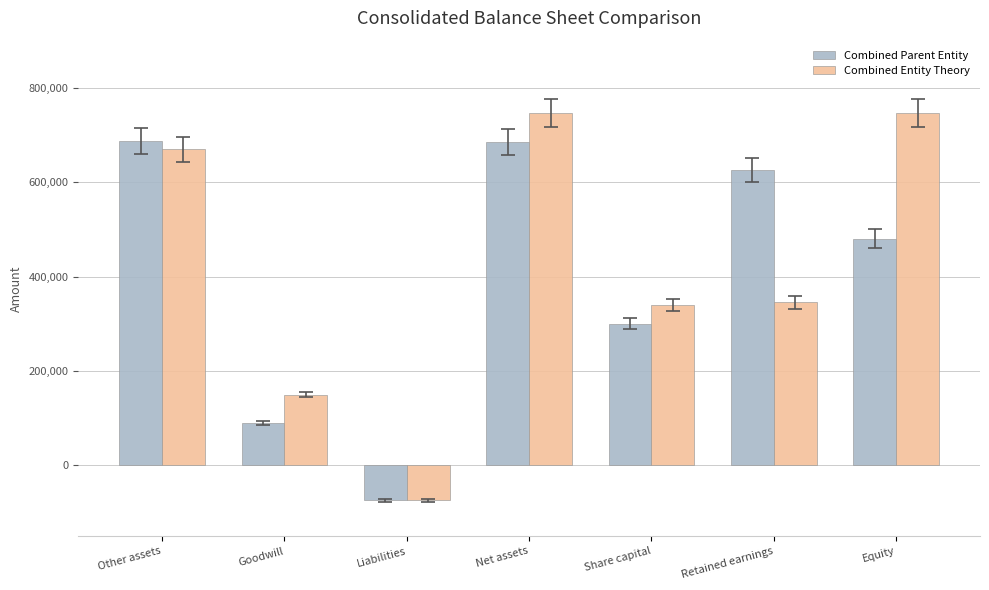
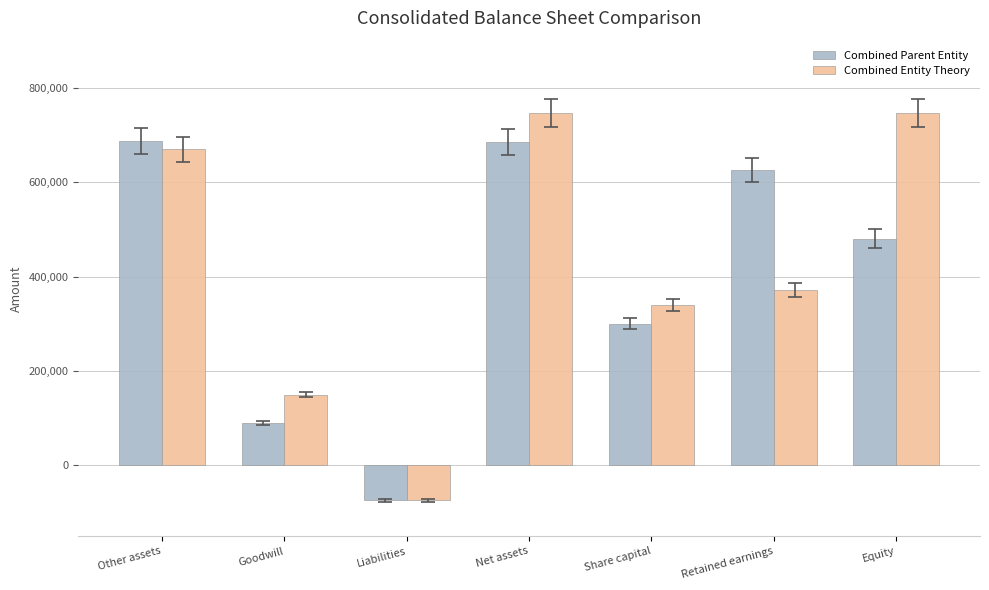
  {
    "Combined Parent Entity": {
      "Other assets": "690,000",
      "Goodwill": "90,000",
      "Liabilities": "-70,000",
      "Net assets": "690,000",
      "Share capital": "300,000",
      "Retained earnings": "630,000",
      "Equity": "480,000"
    },
    "Combined Entity Theory": {
      "Other assets": "670,000",
      "Goodwill": "150,000",
      "Liabilities": "-70,000",
      "Net assets": "750,000",
      "Share capital": "340,000",
-     "Retained earnings": "350,000",
+     "Retained earnings": "370,000",
      "Equity": "750,000"
    }
  }
